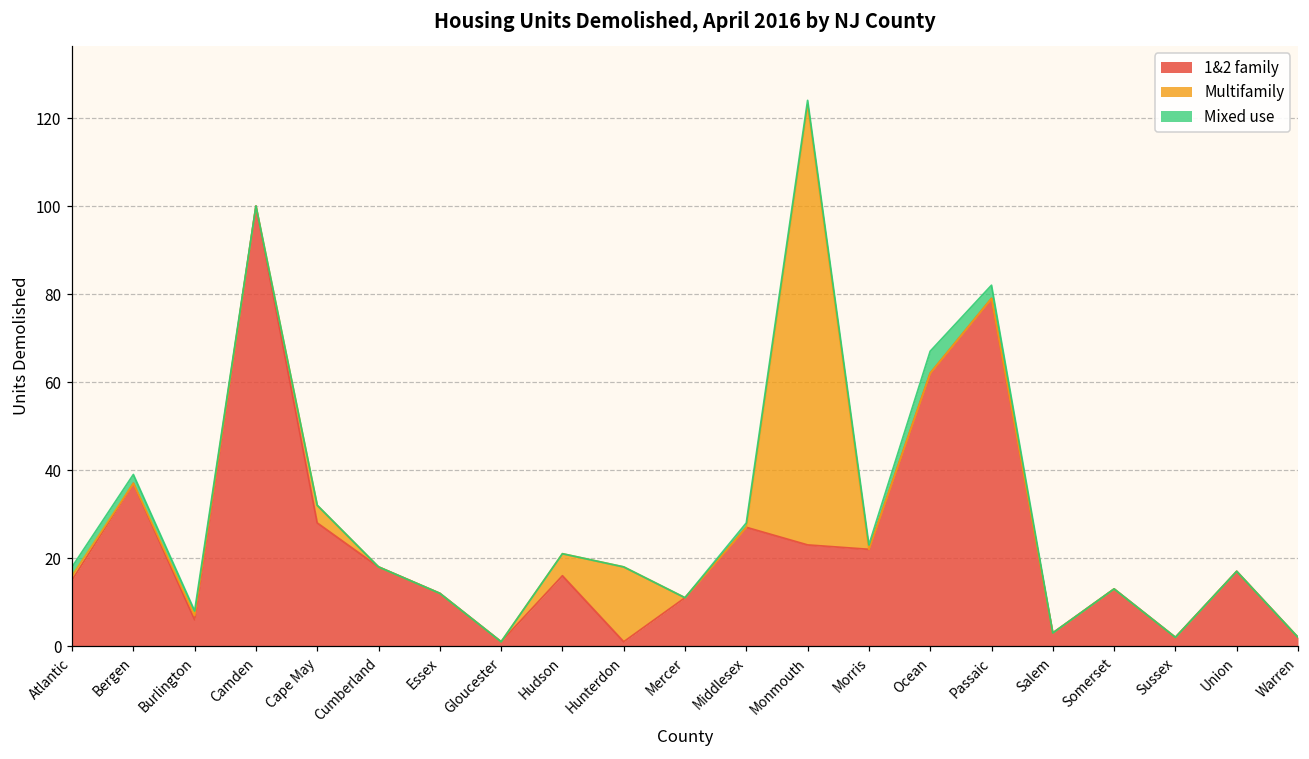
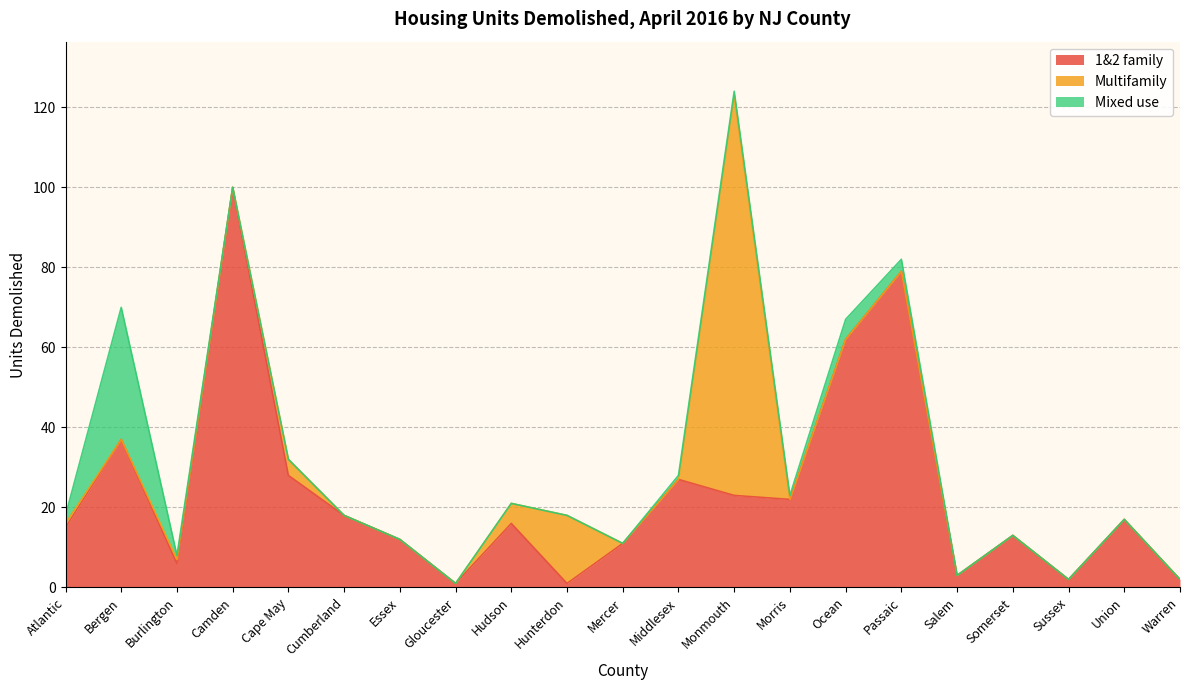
  {
    "1&2 family": {
      "Atlantic": 15,
      "Burlington": 6,
      "Cape May": 28,
      "Hudson": 16,
      "Hunterdon": 1,
      "Monmouth": 23
    },
    "Multifamily": {
      "Atlantic": 1,
      "Burlington": 1,
      "Monmouth": 100
    },
    "Mixed use": {
      "Atlantic": 2,
-     "Bergen": 2,
+     "Bergen": 33,
      "Burlington": 1,
      "Middlesex": 1,
      "Monmouth": 1,
      "Morris": 1,
      "Ocean": 5,
      "Passaic": 3
    }
  }
